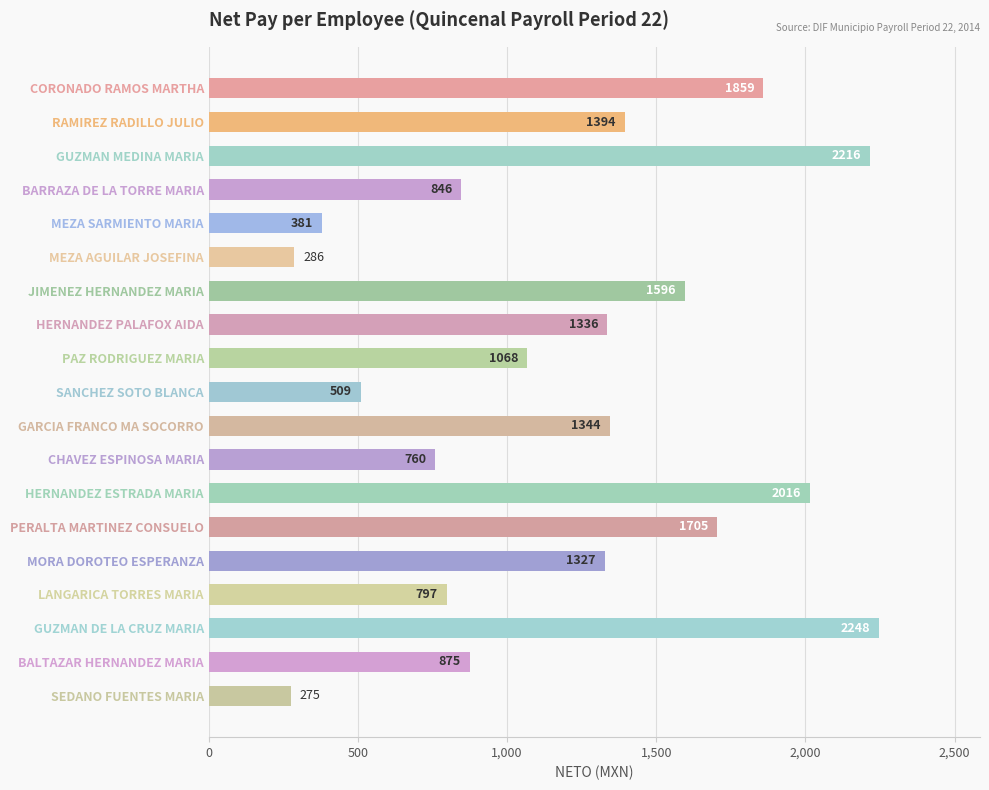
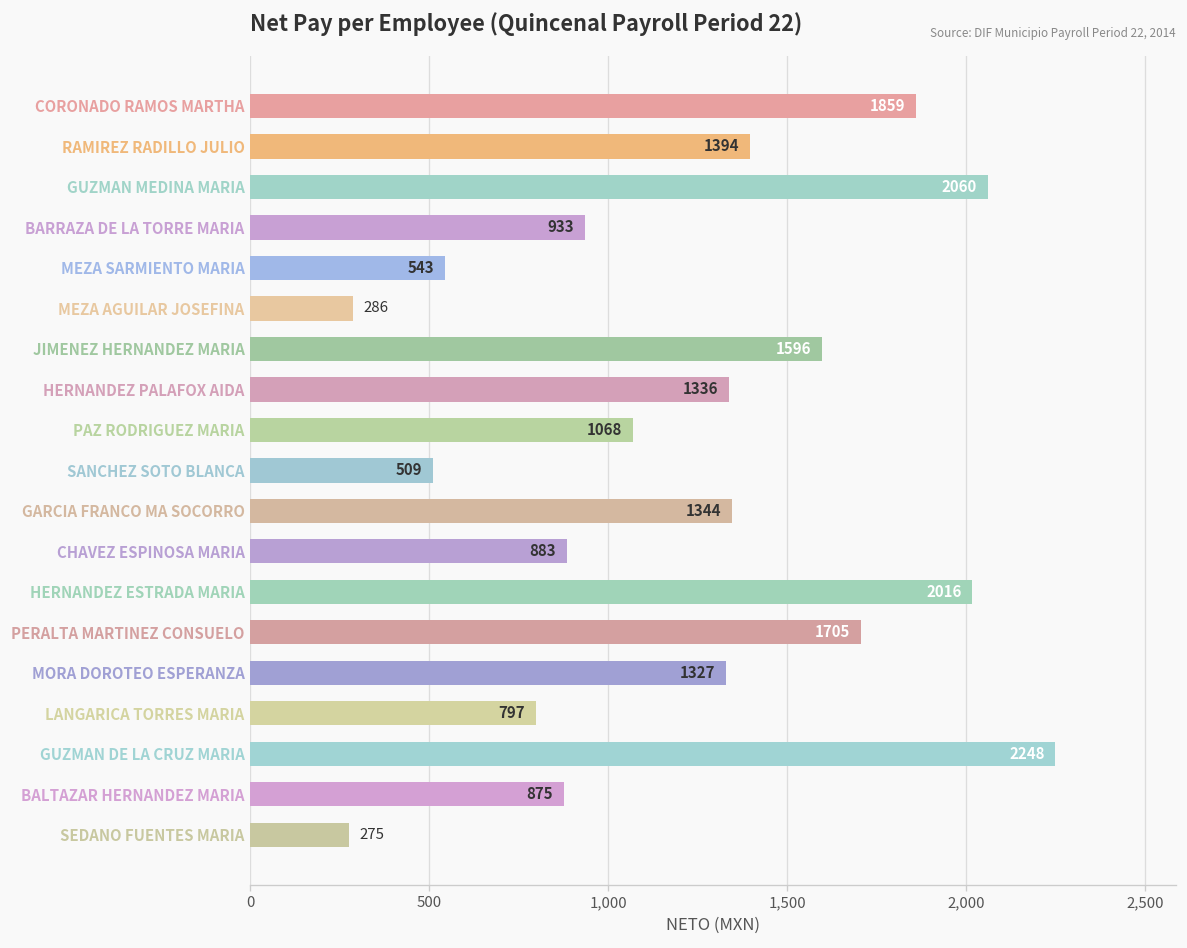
  {
    "CORONADO RAMOS MARTHA": 1859,
    "RAMIREZ RADILLO JULIO": 1394,
-   "GUZMAN MEDINA MARIA": 2216,
-   "BARRAZA DE LA TORRE MARIA": 846,
-   "MEZA SARMIENTO MARIA": 381,
+   "GUZMAN MEDINA MARIA": 2060,
+   "BARRAZA DE LA TORRE MARIA": 933,
+   "MEZA SARMIENTO MARIA": 543,
    "MEZA AGUILAR JOSEFINA": 286,
    "JIMENEZ HERNANDEZ MARIA": 1596,
    "HERNANDEZ PALAFOX AIDA": 1336,
    "PAZ RODRIGUEZ MARIA": 1068,
    "SANCHEZ SOTO BLANCA": 509,
    "GARCIA FRANCO MA SOCORRO": 1344,
-   "CHAVEZ ESPINOSA MARIA": 760,
+   "CHAVEZ ESPINOSA MARIA": 883,
    "HERNANDEZ ESTRADA MARIA": 2016,
    "PERALTA MARTINEZ CONSUELO": 1705,
    "MORA DOROTEO ESPERANZA": 1327,
    "LANGARICA TORRES MARIA": 797,
    "GUZMAN DE LA CRUZ MARIA": 2248,
    "BALTAZAR HERNANDEZ MARIA": 875,
    "SEDANO FUENTES MARIA": 275
  }
